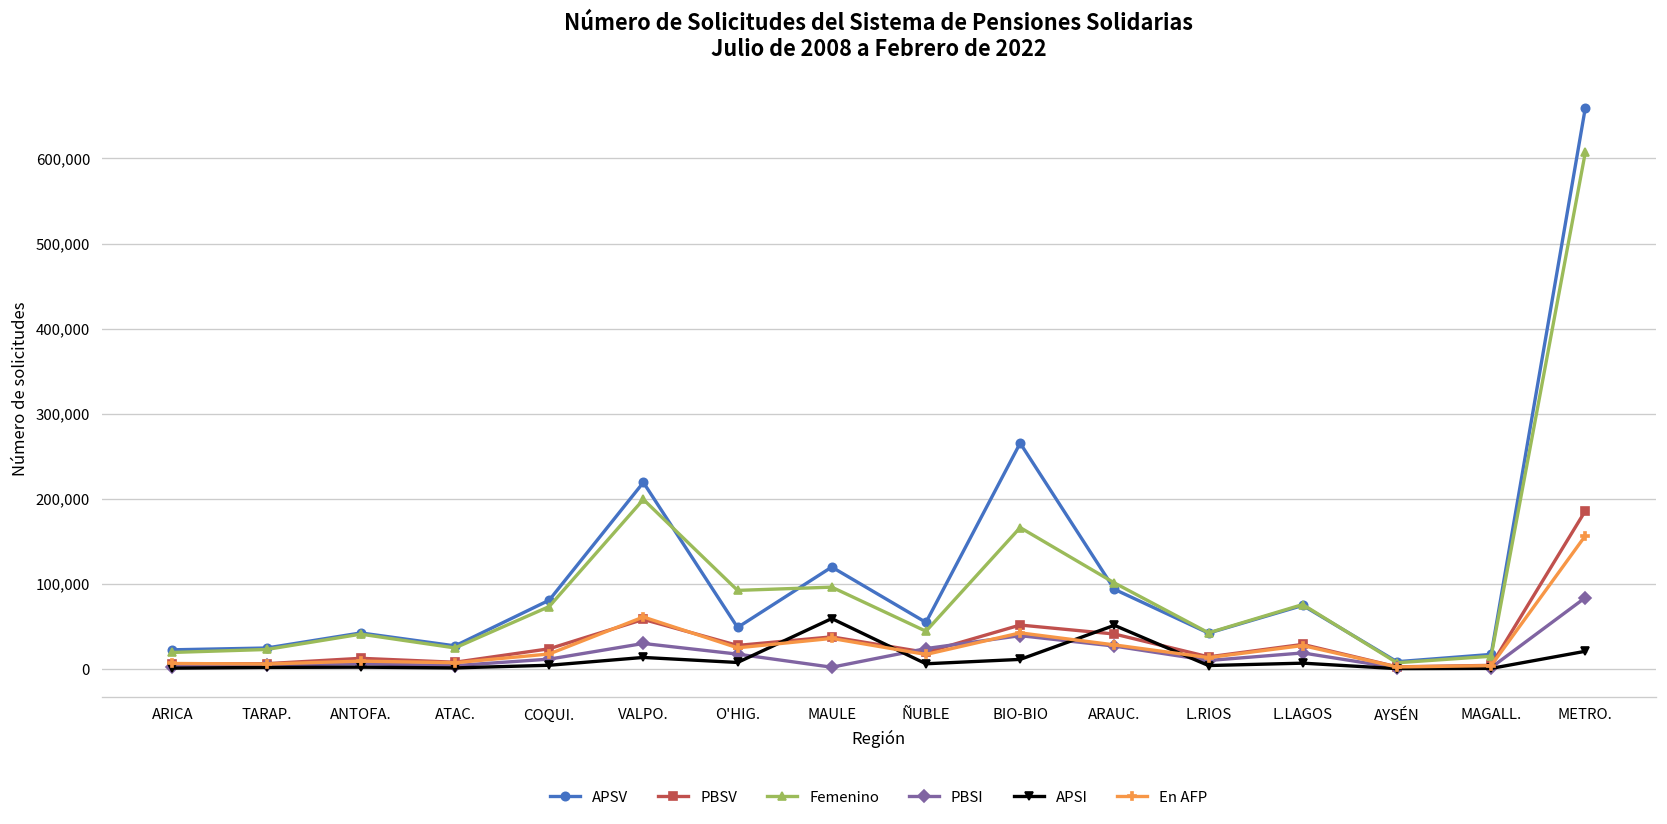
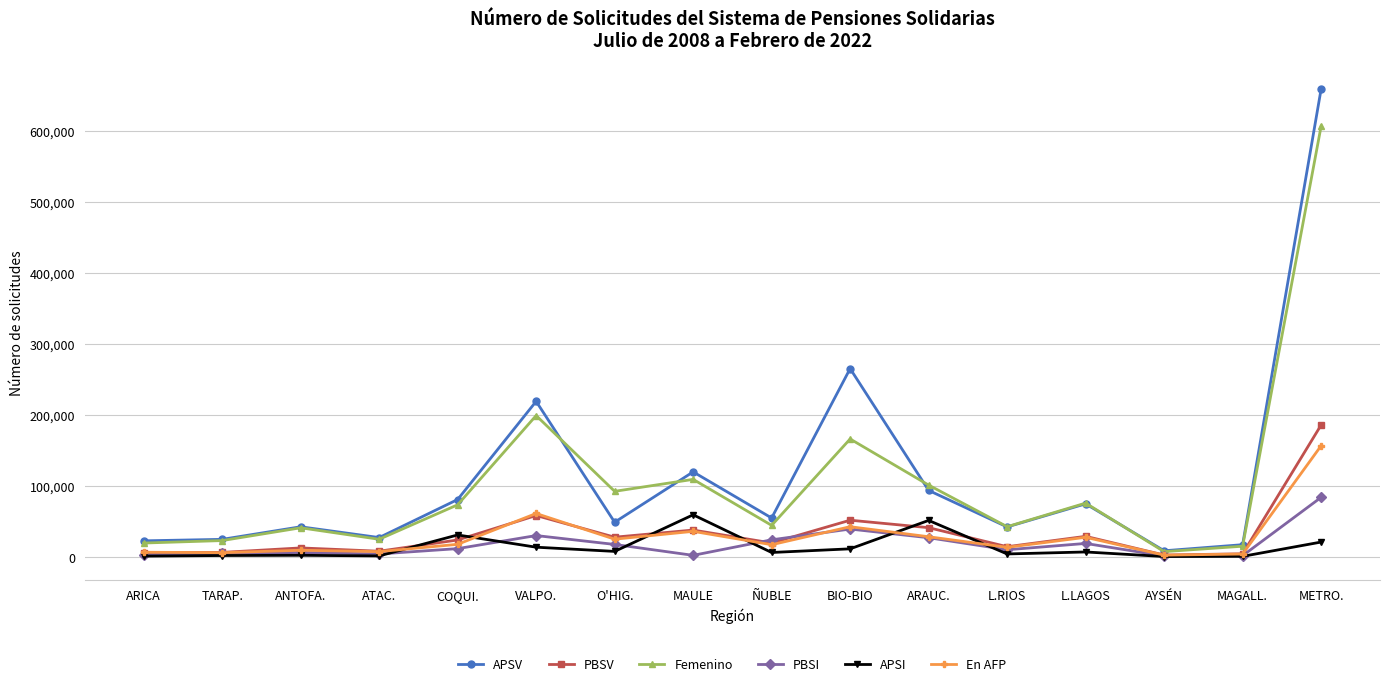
  {
    "APSV": {
      "COQUI.": "80,000",
      "VALPO.": "220,000",
      "O'HIG.": "50,000",
      "MAULE": "120,000",
      "ÑUBLE": "60,000",
      "BIO-BIO": "270,000",
      "ARAUC.": "90,000",
      "METRO.": "660,000"
    },
    "PBSV": {
      "COQUI.": "20,000",
      "BIO-BIO": "50,000",
      "ARAUC.": "40,000",
      "METRO.": "190,000"
    },
    "Femenino": {
      "COQUI.": "70,000",
      "VALPO.": "200,000",
      "O'HIG.": "90,000",
-     "MAULE": "100,000",
+     "MAULE": "110,000",
      "ÑUBLE": "40,000",
      "BIO-BIO": "170,000",
      "ARAUC.": "100,000",
      "METRO.": "610,000"
    },
    "PBSI": {
      "COQUI.": "10,000",
      "VALPO.": "30,000",
      "O'HIG.": "20,000",
      "MAULE": "0",
      "ÑUBLE": "20,000",
      "L.LAGOS": "20,000",
      "METRO.": "80,000"
    },
    "APSI": {
      "ANTOFA.": "0",
-     "COQUI.": "0",
+     "COQUI.": "30,000",
      "VALPO.": "10,000",
      "O'HIG.": "10,000",
      "MAULE": "60,000",
      "ÑUBLE": "10,000",
      "BIO-BIO": "10,000",
      "ARAUC.": "50,000",
      "L.RIOS": "0",
      "L.LAGOS": "10,000",
      "METRO.": "20,000"
    },
    "En AFP": {
      "COQUI.": "20,000",
      "METRO.": "160,000"
    }
  }
